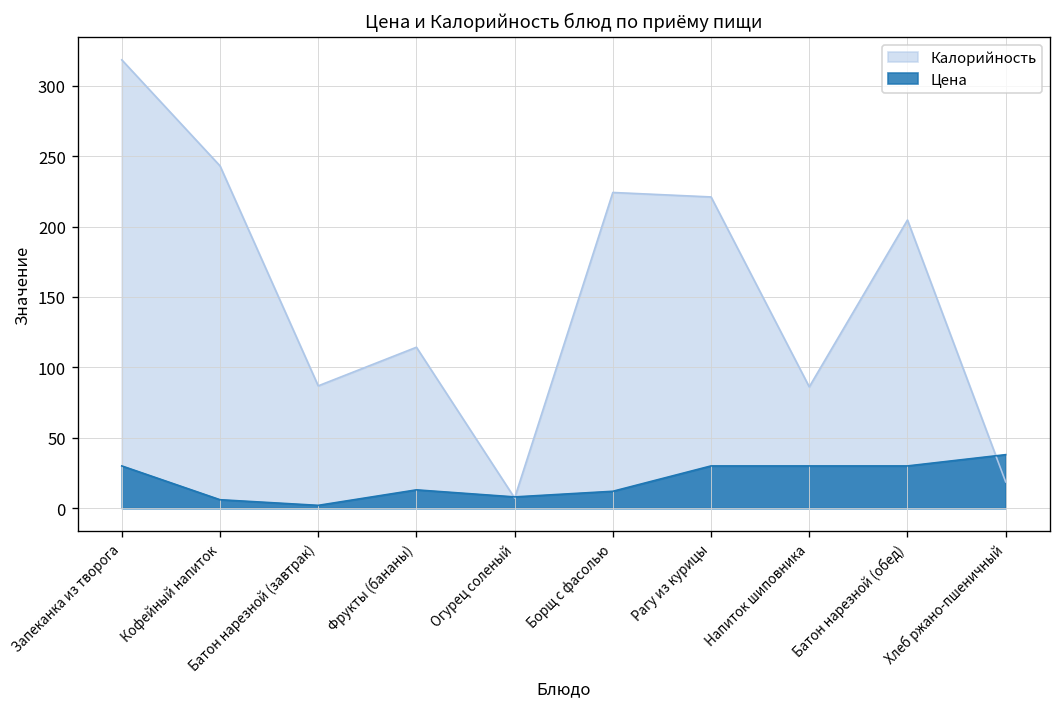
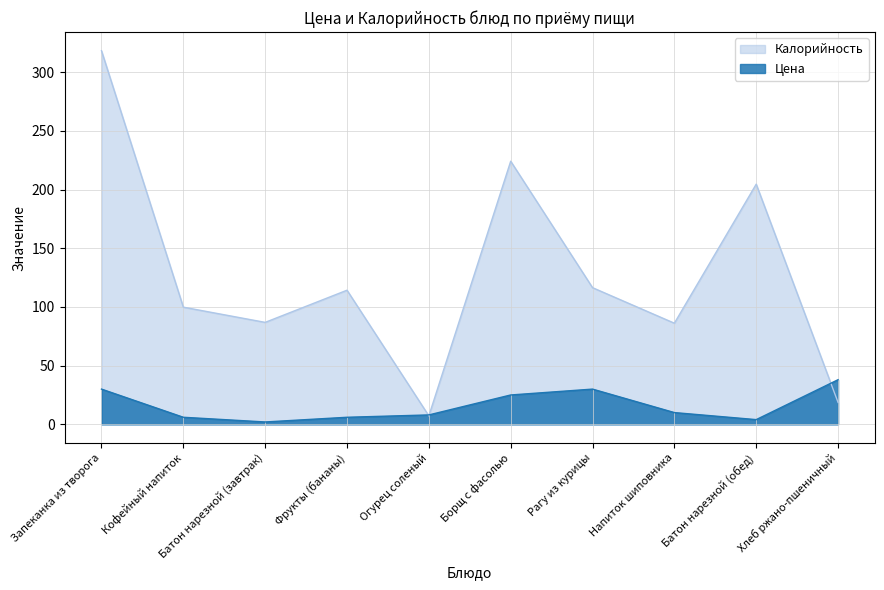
  {
    "Калорийность": {
      "Запеканка из творога": 318,
-     "Кофейный напиток": 243,
+     "Кофейный напиток": 100,
      "Батон нарезной (завтрак)": 87,
      "Фрукты (бананы)": 114,
      "Борщ с фасолью": 224,
-     "Рагу из курицы": 221,
+     "Рагу из курицы": 116,
      "Напиток шиповника": 86,
      "Батон нарезной (обед)": 205,
      "Хлеб ржано-пшеничный": 19
    },
    "Цена": {
      "Запеканка из творога": 30,
      "Кофейный напиток": 6,
      "Батон нарезной (завтрак)": 2,
-     "Фрукты (бананы)": 13,
-     "Борщ с фасолью": 12,
+     "Фрукты (бананы)": 6,
+     "Борщ с фасолью": 25,
      "Рагу из курицы": 30,
-     "Напиток шиповника": 30,
-     "Батон нарезной (обед)": 30,
+     "Напиток шиповника": 10,
+     "Батон нарезной (обед)": 4,
      "Хлеб ржано-пшеничный": 38
    }
  }
